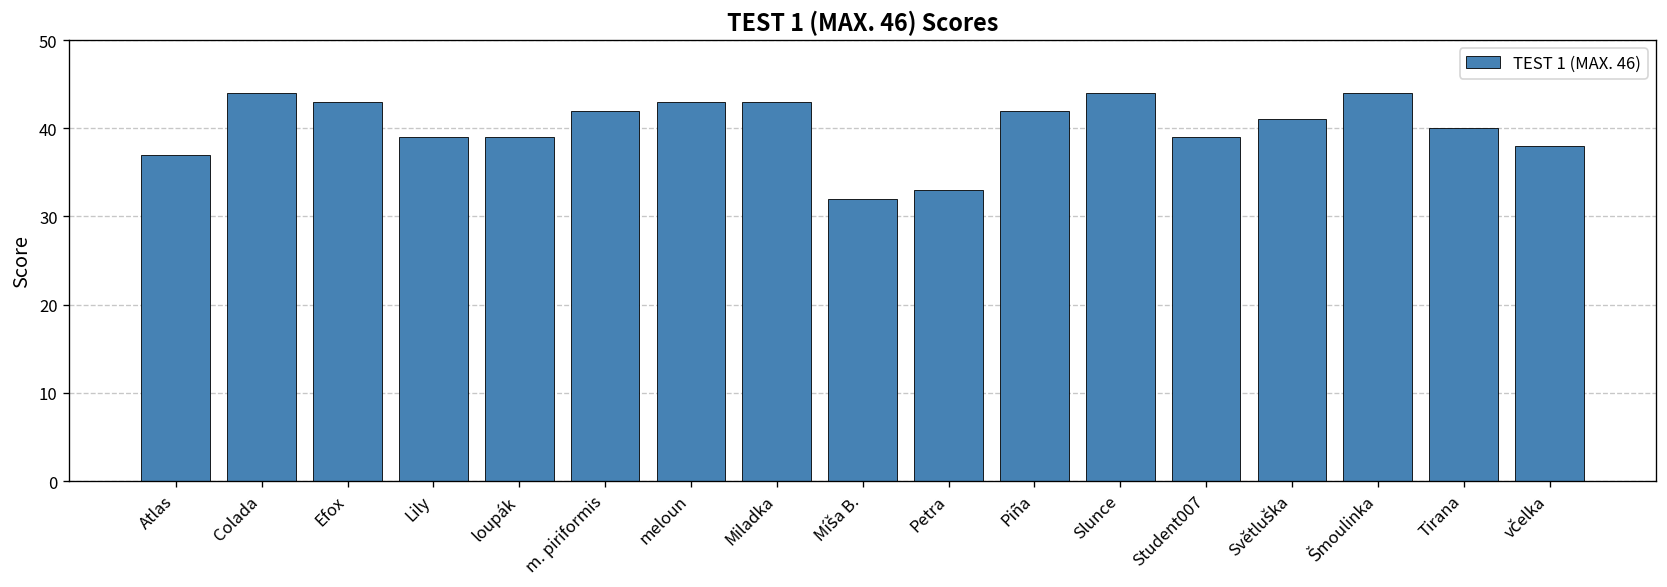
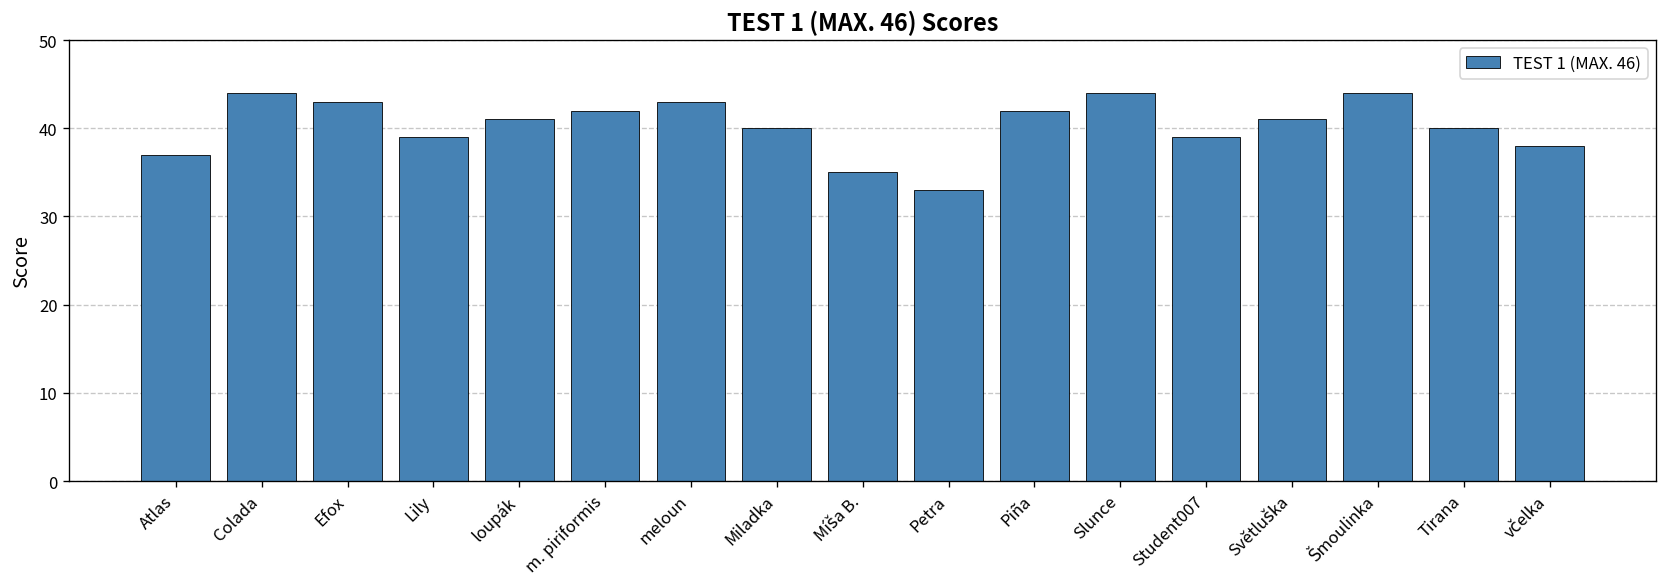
  {
    "Atlas": 37,
    "Colada": 44,
    "Efox": 43,
    "Lily": 39,
-   "loupák": 39,
+   "loupák": 41,
    "m. piriformis": 42,
    "meloun": 43,
-   "Miladka": 43,
-   "Míša B.": 32,
+   "Miladka": 40,
+   "Míša B.": 35,
    "Petra": 33,
    "Piña": 42,
    "Slunce": 44,
    "Student007": 39,
    "Světluška": 41,
    "Šmoulinka": 44,
    "Tirana": 40,
    "včelka": 38
  }
